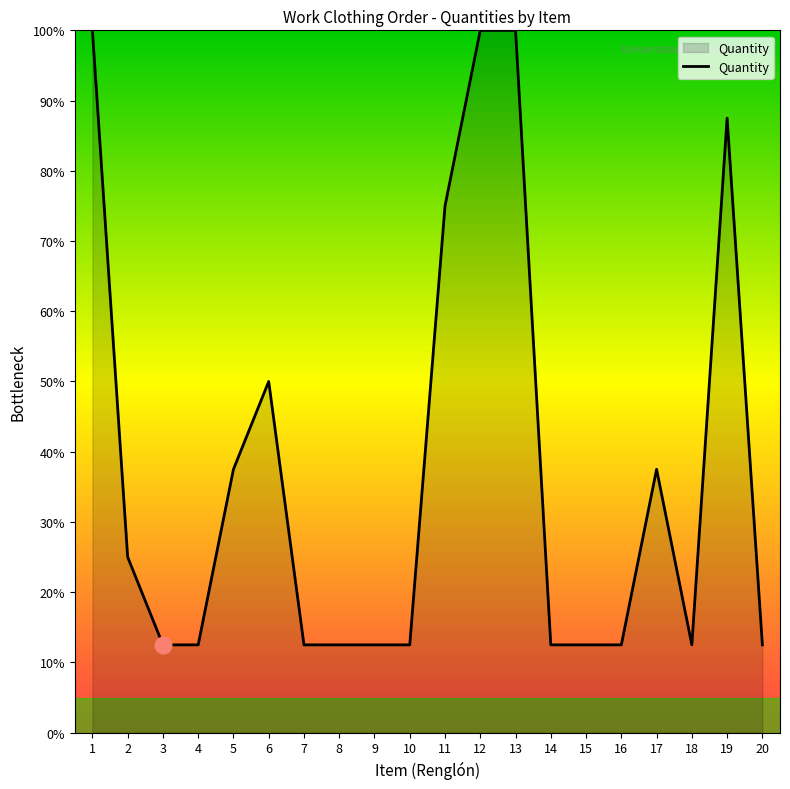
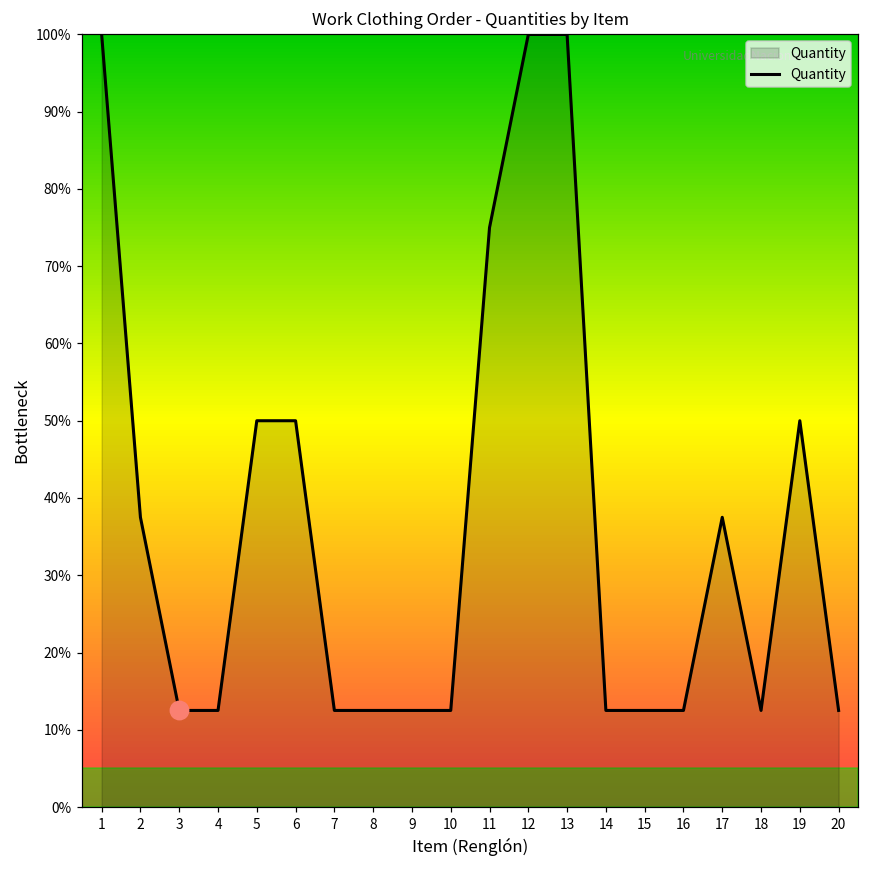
  {
    "Quantity": {
      "1": "100%",
-     "2": "25%",
+     "2": "38%",
      "4": "13%",
-     "5": "38%",
+     "5": "50%",
      "6": "50%",
      "7": "13%",
      "8": "13%",
      "9": "13%",
      "10": "13%",
      "11": "75%",
      "12": "100%",
      "13": "100%",
      "14": "13%",
      "15": "13%",
      "16": "13%",
      "17": "38%",
      "18": "13%",
-     "19": "88%",
+     "19": "50%",
      "20": "13%"
    }
  }
